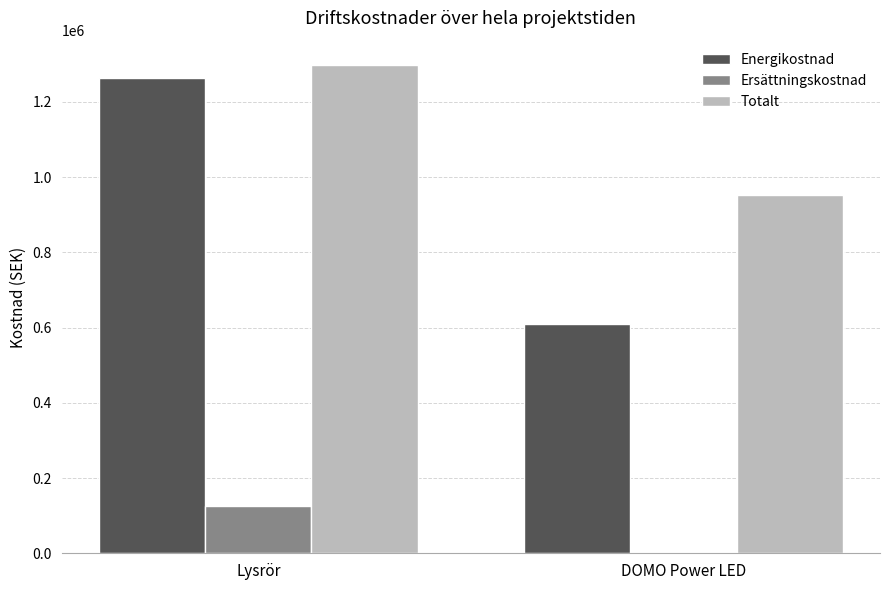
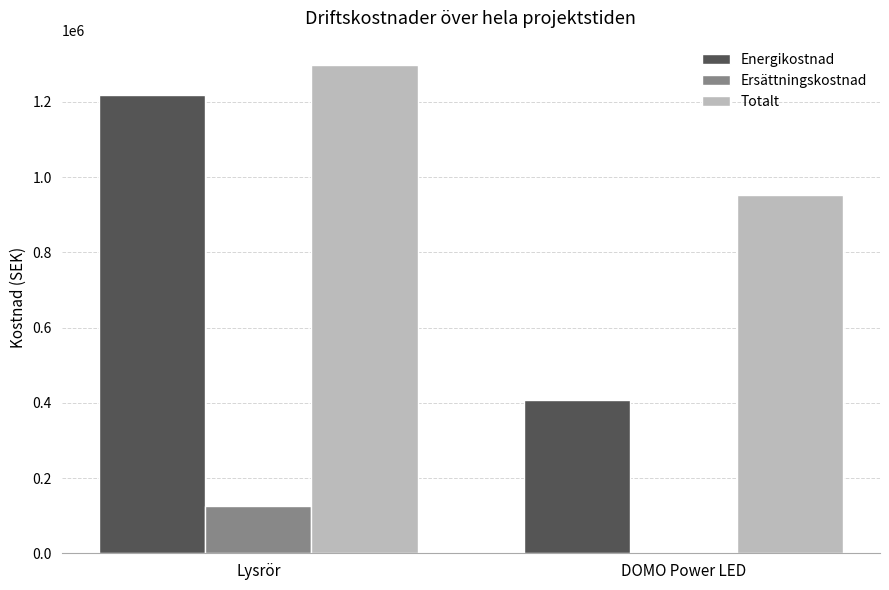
  {
    "Energikostnad": {
-     "Lysrör": 1260000,
-     "DOMO Power LED": 610000
+     "Lysrör": 1220000,
+     "DOMO Power LED": 410000
    },
    "Ersättningskostnad": {
      "Lysrör": 130000,
      "DOMO Power LED": 0
    },
    "Totalt": {
      "Lysrör": 1300000,
      "DOMO Power LED": 950000
    }
  }
